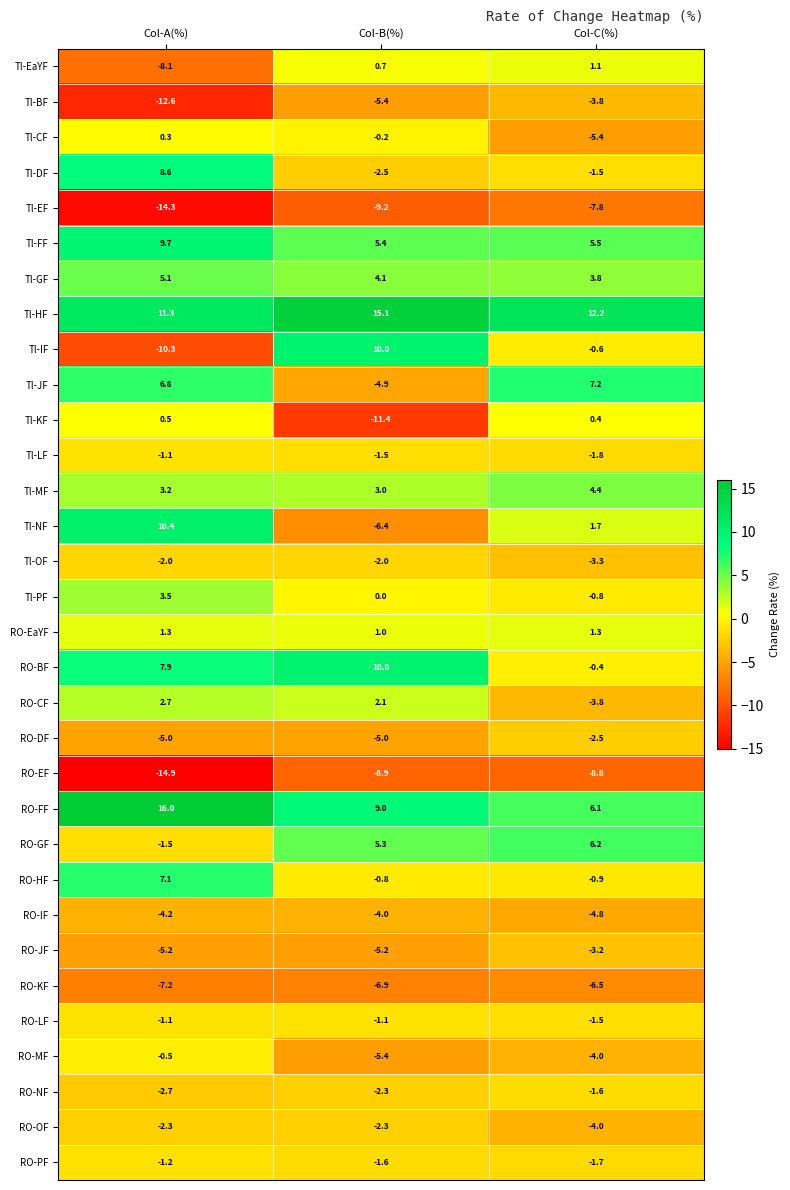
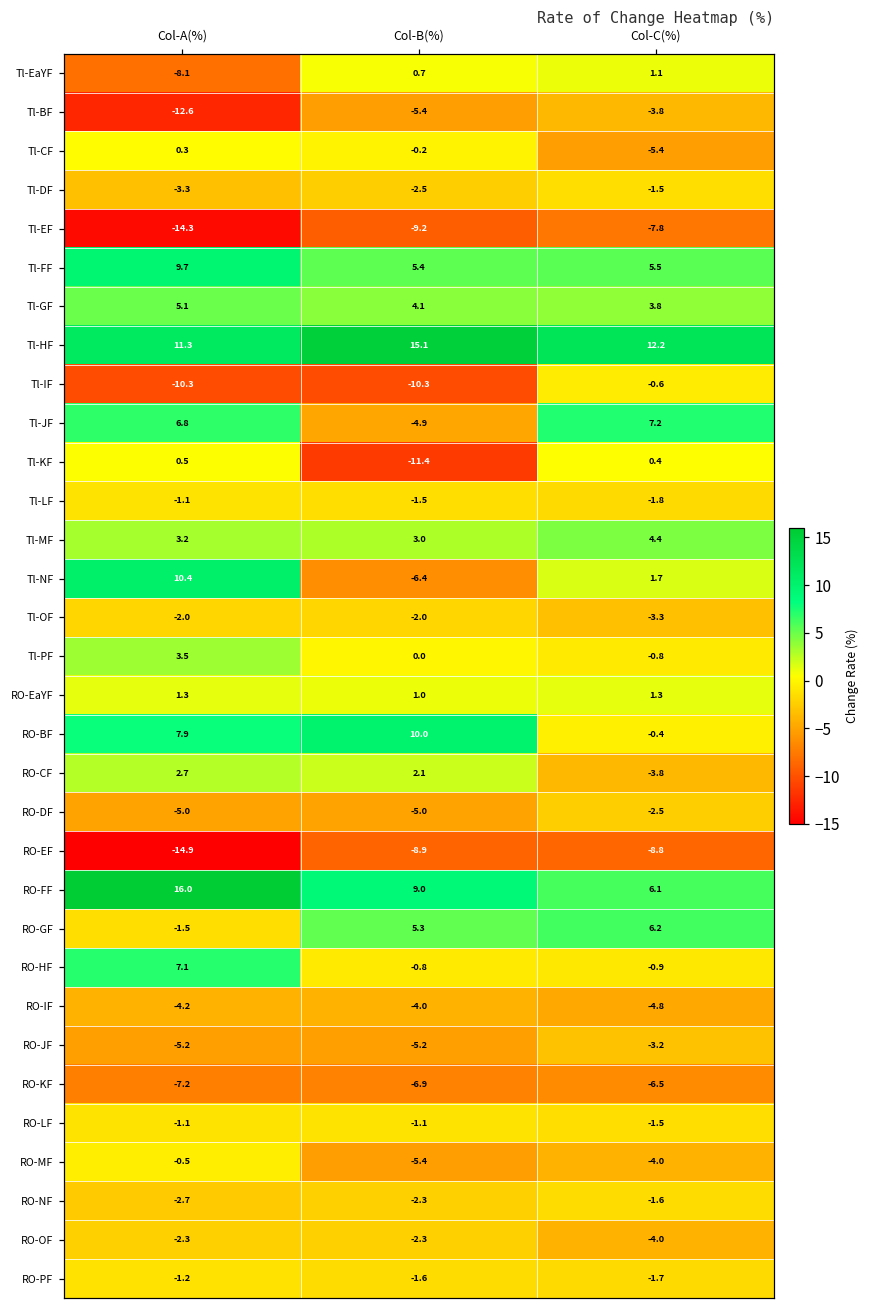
  {
    "Tl-EaYF": {
      "Col-A(%)": -8.1,
      "Col-B(%)": 0.7,
      "Col-C(%)": 1.1
    },
    "Tl-BF": {
      "Col-A(%)": -12.6,
      "Col-B(%)": -5.4,
      "Col-C(%)": -3.8
    },
    "Tl-CF": {
      "Col-A(%)": 0.3,
      "Col-B(%)": -0.2,
      "Col-C(%)": -5.4
    },
    "Tl-DF": {
-     "Col-A(%)": 8.6,
+     "Col-A(%)": -3.3,
      "Col-B(%)": -2.5,
      "Col-C(%)": -1.5
    },
    "Tl-EF": {
      "Col-A(%)": -14.3,
      "Col-B(%)": -9.2,
      "Col-C(%)": -7.8
    },
    "Tl-FF": {
      "Col-A(%)": 9.7,
      "Col-B(%)": 5.4,
      "Col-C(%)": 5.5
    },
    "Tl-GF": {
      "Col-A(%)": 5.1,
      "Col-B(%)": 4.1,
      "Col-C(%)": 3.8
    },
    "Tl-HF": {
      "Col-A(%)": 11.3,
      "Col-B(%)": 15.1,
      "Col-C(%)": 12.2
    },
    "Tl-IF": {
      "Col-A(%)": -10.3,
-     "Col-B(%)": 10.0,
+     "Col-B(%)": -10.3,
      "Col-C(%)": -0.6
    },
    "Tl-JF": {
      "Col-A(%)": 6.8,
      "Col-B(%)": -4.9,
      "Col-C(%)": 7.2
    },
    "Tl-KF": {
      "Col-A(%)": 0.5,
      "Col-B(%)": -11.4,
      "Col-C(%)": 0.4
    },
    "Tl-LF": {
      "Col-A(%)": -1.1,
      "Col-B(%)": -1.5,
      "Col-C(%)": -1.8
    },
    "Tl-MF": {
      "Col-A(%)": 3.2,
      "Col-B(%)": 3.0,
      "Col-C(%)": 4.4
    },
    "Tl-NF": {
      "Col-A(%)": 10.4,
      "Col-B(%)": -6.4,
      "Col-C(%)": 1.7
    },
    "Tl-OF": {
      "Col-A(%)": -2.0,
      "Col-B(%)": -2.0,
      "Col-C(%)": -3.3
    },
    "Tl-PF": {
      "Col-A(%)": 3.5,
      "Col-B(%)": 0.0,
      "Col-C(%)": -0.8
    },
    "RO-EaYF": {
      "Col-A(%)": 1.3,
      "Col-B(%)": 1.0,
      "Col-C(%)": 1.3
    },
    "RO-BF": {
      "Col-A(%)": 7.9,
      "Col-B(%)": 10.0,
      "Col-C(%)": -0.4
    },
    "RO-CF": {
      "Col-A(%)": 2.7,
      "Col-B(%)": 2.1,
      "Col-C(%)": -3.8
    },
    "RO-DF": {
      "Col-A(%)": -5.0,
      "Col-B(%)": -5.0,
      "Col-C(%)": -2.5
    },
    "RO-EF": {
      "Col-A(%)": -14.9,
      "Col-B(%)": -8.9,
      "Col-C(%)": -8.8
    },
    "RO-FF": {
      "Col-A(%)": 16.0,
      "Col-B(%)": 9.0,
      "Col-C(%)": 6.1
    },
    "RO-GF": {
      "Col-A(%)": -1.5,
      "Col-B(%)": 5.3,
      "Col-C(%)": 6.2
    },
    "RO-HF": {
      "Col-A(%)": 7.1,
      "Col-B(%)": -0.8,
      "Col-C(%)": -0.9
    },
    "RO-IF": {
      "Col-A(%)": -4.2,
      "Col-B(%)": -4.0,
      "Col-C(%)": -4.8
    },
    "RO-JF": {
      "Col-A(%)": -5.2,
      "Col-B(%)": -5.2,
      "Col-C(%)": -3.2
    },
    "RO-KF": {
      "Col-A(%)": -7.2,
      "Col-B(%)": -6.9,
      "Col-C(%)": -6.5
    },
    "RO-LF": {
      "Col-A(%)": -1.1,
      "Col-B(%)": -1.1,
      "Col-C(%)": -1.5
    },
    "RO-MF": {
      "Col-A(%)": -0.5,
      "Col-B(%)": -5.4,
      "Col-C(%)": -4.0
    },
    "RO-NF": {
      "Col-A(%)": -2.7,
      "Col-B(%)": -2.3,
      "Col-C(%)": -1.6
    },
    "RO-OF": {
      "Col-A(%)": -2.3,
      "Col-B(%)": -2.3,
      "Col-C(%)": -4.0
    },
    "RO-PF": {
      "Col-A(%)": -1.2,
      "Col-B(%)": -1.6,
      "Col-C(%)": -1.7
    }
  }
